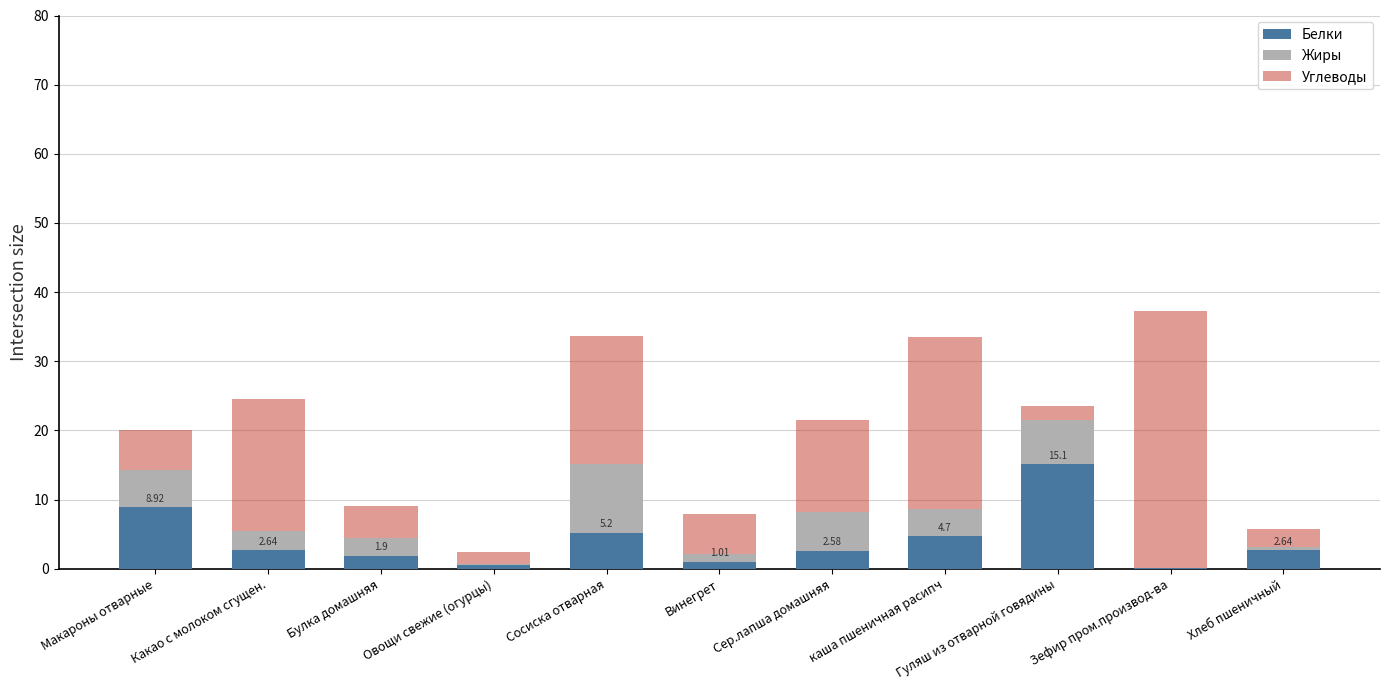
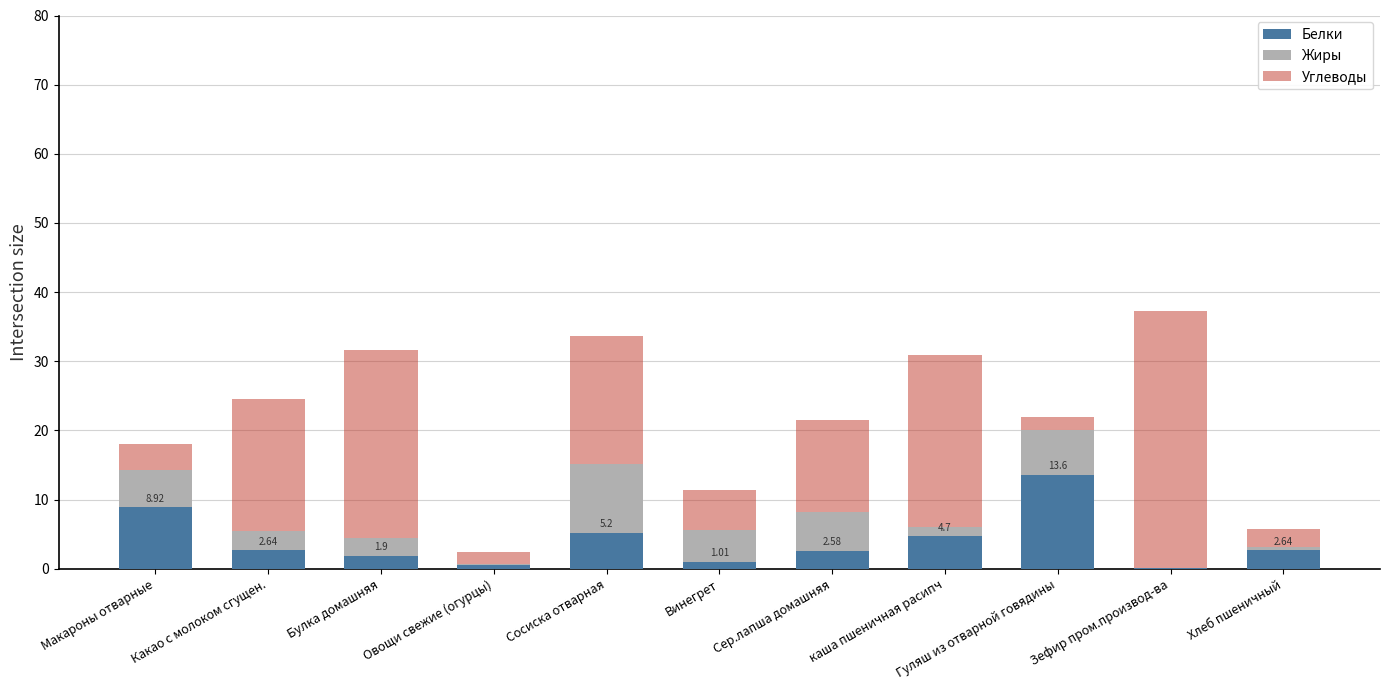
  {
    "Белки": {
      "Макароны отварные": 8.92,
      "Какао с молоком сгущен.": 2.64,
      "Булка домашняя": 1.9,
      "Сосиска отварная": 5.2,
      "Винегрет": 1.01,
      "Сер.лапша домашняя": 2.58,
      "каша пшеничная расипч": 4.7,
-     "Гуляш из отварной говядины": 15.1,
+     "Гуляш из отварной говядины": 13.6,
      "Хлеб пшеничный": 2.64
    },
    "Жиры": {
-     "Винегрет": 1,
-     "каша пшеничная расипч": 4,
+     "Винегрет": 5,
+     "каша пшеничная расипч": 1,
      "Зефир пром.производ-ва": 0,
      "Хлеб пшеничный": 0
    },
    "Углеводы": {
-     "Макароны отварные": 6,
+     "Макароны отварные": 4,
      "Какао с молоком сгущен.": 19,
-     "Булка домашняя": 5,
+     "Булка домашняя": 27,
      "Овощи свежие (огурцы)": 2,
      "Сосиска отварная": 18,
      "Винегрет": 6,
      "Сер.лапша домашняя": 13,
      "каша пшеничная расипч": 25,
      "Гуляш из отварной говядины": 2,
      "Зефир пром.производ-ва": 37
    }
  }
